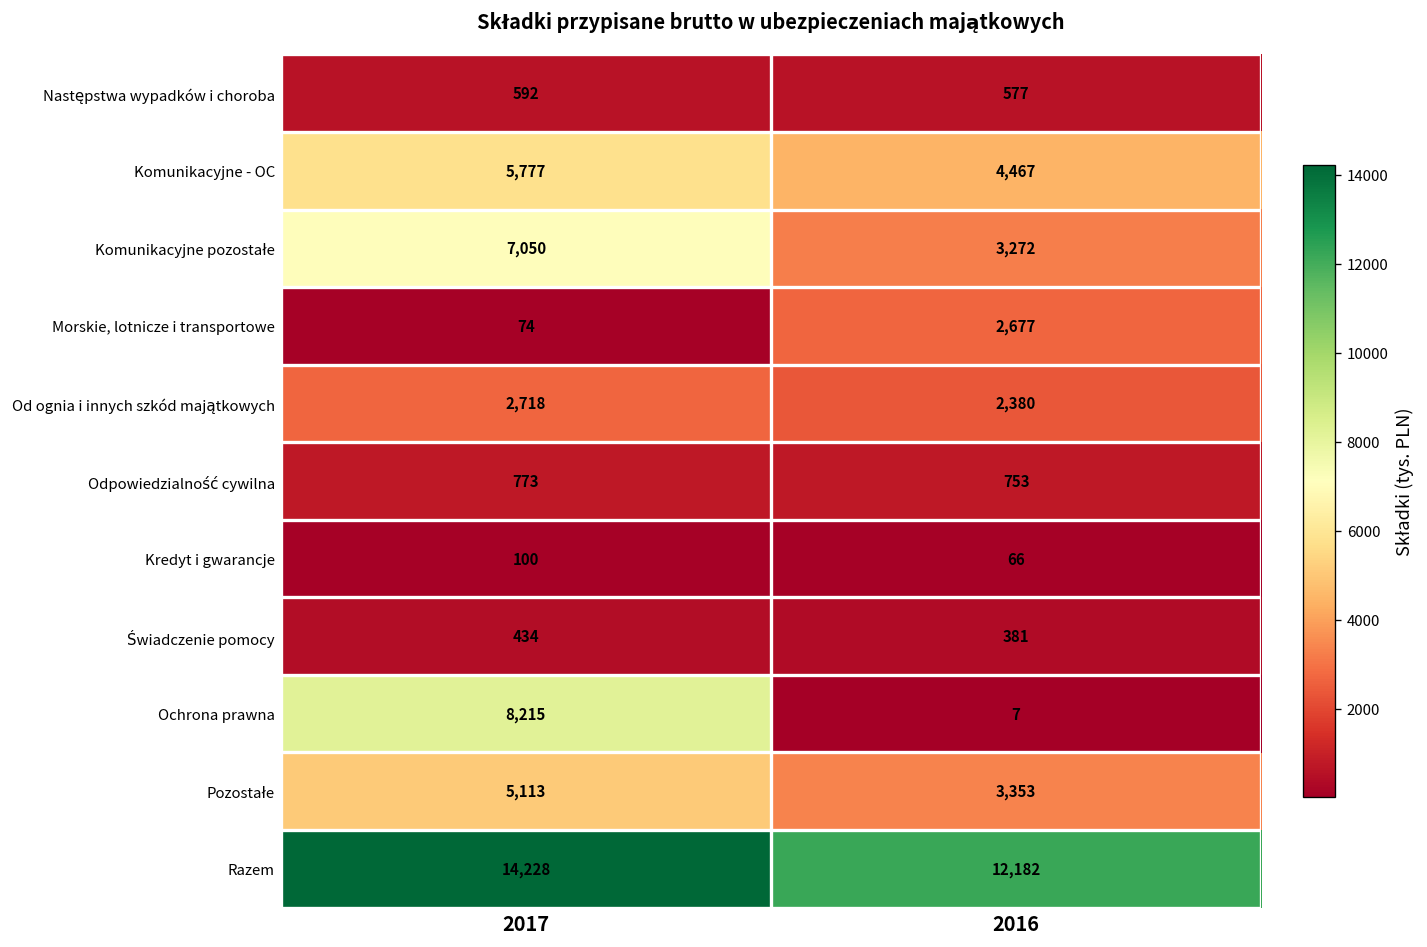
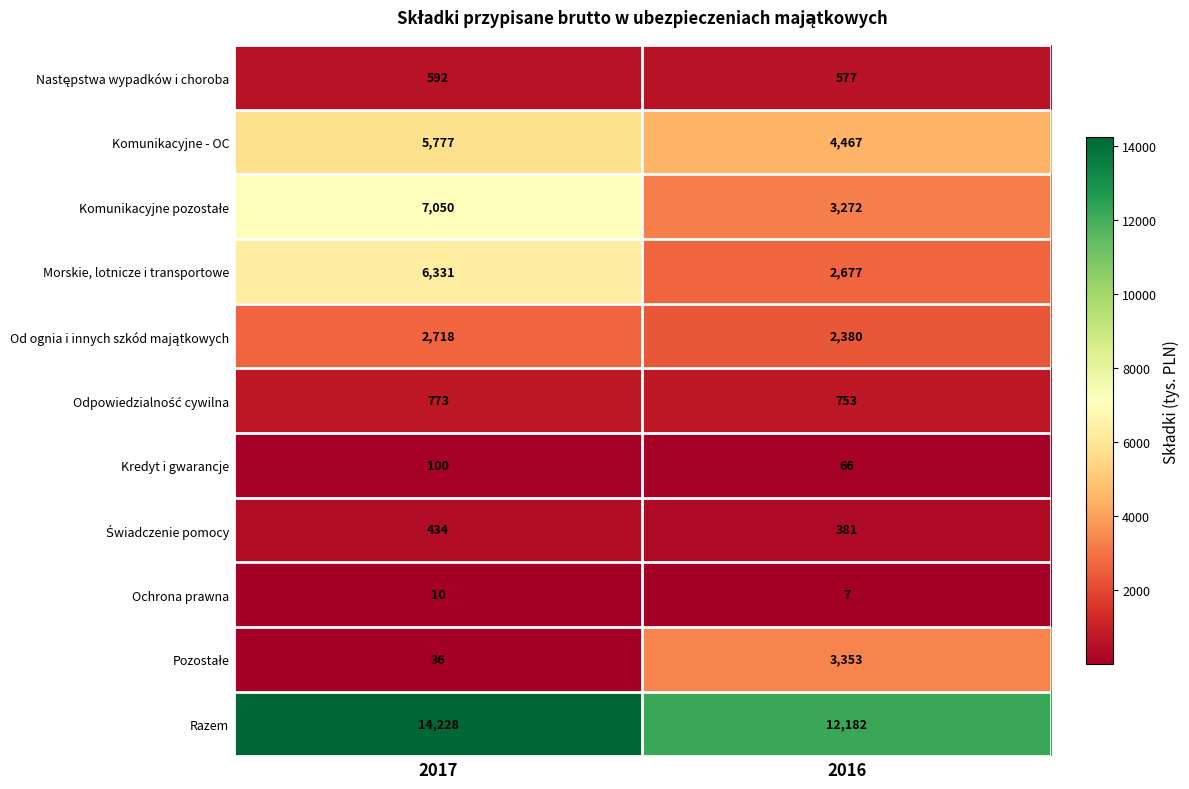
  {
    "Następstwa wypadków i choroba": {
      "2017": "592",
      "2016": "577"
    },
    "Komunikacyjne - OC": {
      "2017": "5,777",
      "2016": "4,467"
    },
    "Komunikacyjne pozostałe": {
      "2017": "7,050",
      "2016": "3,272"
    },
    "Morskie, lotnicze i transportowe": {
-     "2017": "74",
+     "2017": "6,331",
      "2016": "2,677"
    },
    "Od ognia i innych szkód majątkowych": {
      "2017": "2,718",
      "2016": "2,380"
    },
    "Odpowiedzialność cywilna": {
      "2017": "773",
      "2016": "753"
    },
    "Kredyt i gwarancje": {
      "2017": "100",
      "2016": "66"
    },
    "Świadczenie pomocy": {
      "2017": "434",
      "2016": "381"
    },
    "Ochrona prawna": {
-     "2017": "8,215",
+     "2017": "10",
      "2016": "7"
    },
    "Pozostałe": {
-     "2017": "5,113",
+     "2017": "36",
      "2016": "3,353"
    },
    "Razem": {
      "2017": "14,228",
      "2016": "12,182"
    }
  }
